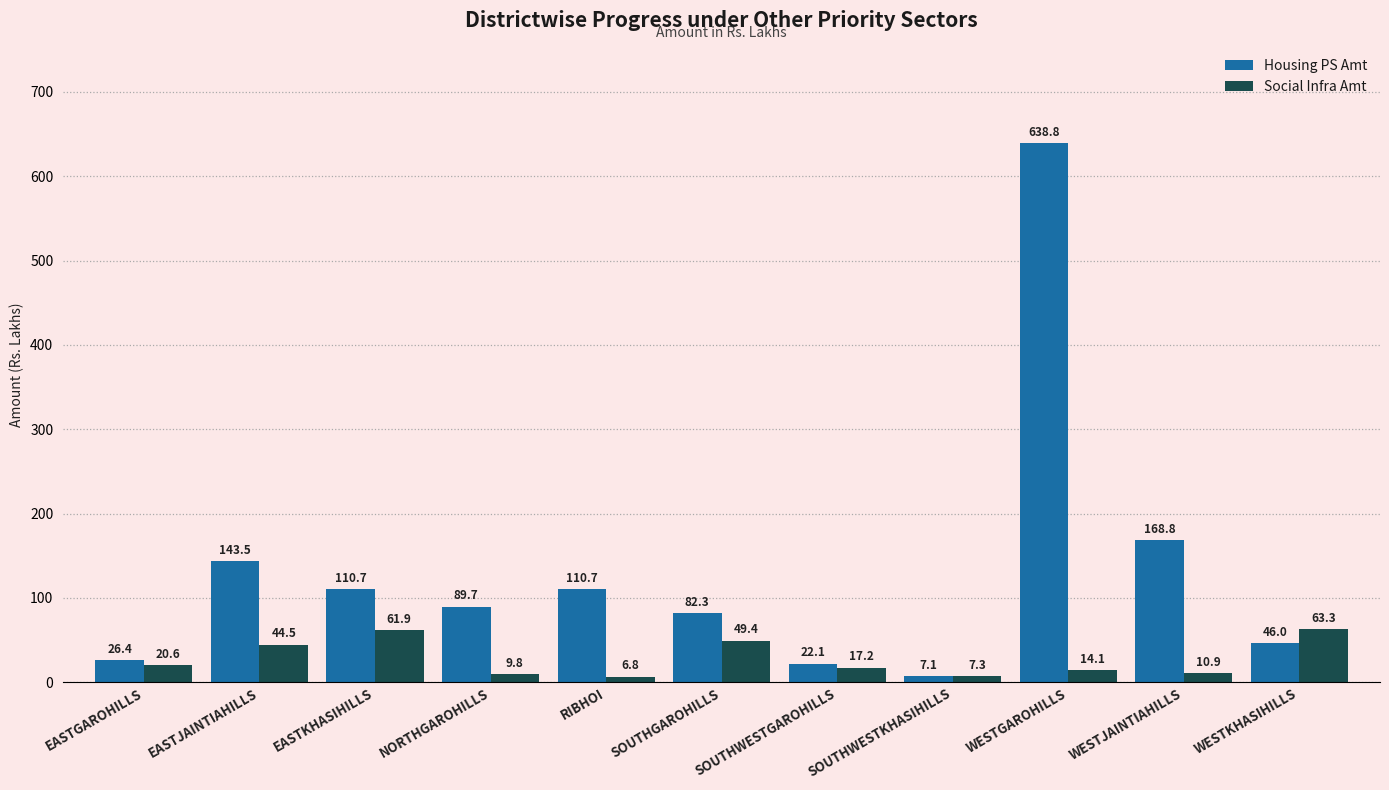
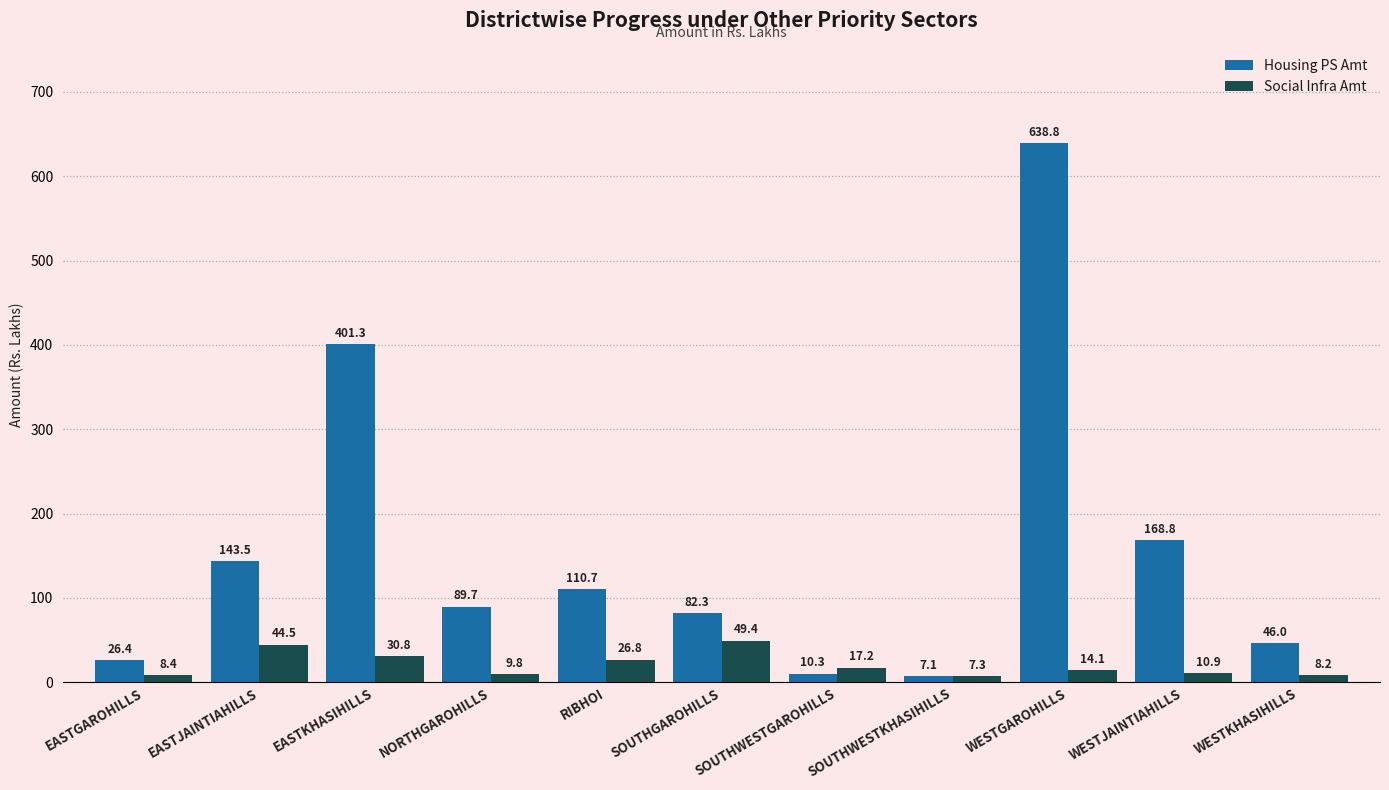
  {
    "Housing PS Amt": {
      "EASTGAROHILLS": 26.4,
      "EASTJAINTIAHILLS": 143.5,
-     "EASTKHASIHILLS": 110.7,
+     "EASTKHASIHILLS": 401.3,
      "NORTHGAROHILLS": 89.7,
      "RIBHOI": 110.7,
      "SOUTHGAROHILLS": 82.3,
-     "SOUTHWESTGAROHILLS": 22.1,
+     "SOUTHWESTGAROHILLS": 10.3,
      "SOUTHWESTKHASIHILLS": 7.1,
      "WESTGAROHILLS": 638.8,
      "WESTJAINTIAHILLS": 168.8,
      "WESTKHASIHILLS": 46.0
    },
    "Social Infra Amt": {
-     "EASTGAROHILLS": 20.6,
+     "EASTGAROHILLS": 8.4,
      "EASTJAINTIAHILLS": 44.5,
-     "EASTKHASIHILLS": 61.9,
+     "EASTKHASIHILLS": 30.8,
      "NORTHGAROHILLS": 9.8,
-     "RIBHOI": 6.8,
+     "RIBHOI": 26.8,
      "SOUTHGAROHILLS": 49.4,
      "SOUTHWESTGAROHILLS": 17.2,
      "SOUTHWESTKHASIHILLS": 7.3,
      "WESTGAROHILLS": 14.1,
      "WESTJAINTIAHILLS": 10.9,
-     "WESTKHASIHILLS": 63.3
+     "WESTKHASIHILLS": 8.2
    }
  }
